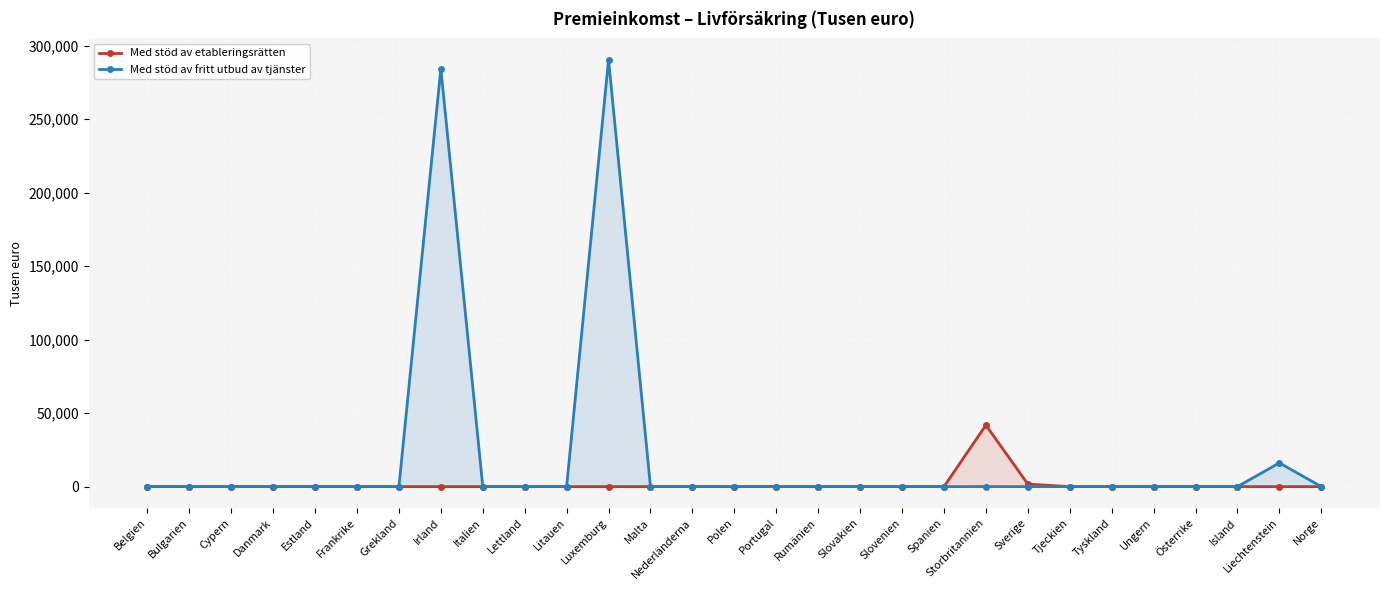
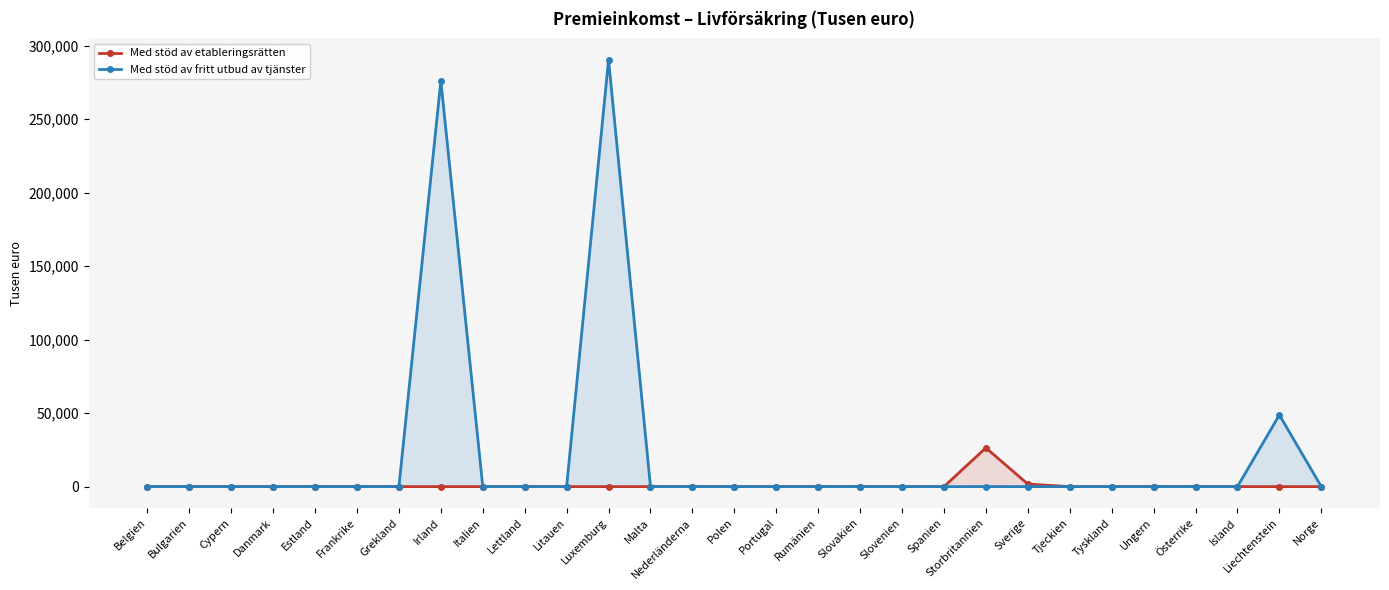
  {
    "Med stöd av etableringsrätten": {
      "Irland": "0",
      "Luxemburg": "0",
-     "Storbritannien": "42,000",
+     "Storbritannien": "26,000",
      "Liechtenstein": "0"
    },
    "Med stöd av fritt utbud av tjänster": {
-     "Irland": "284,000",
+     "Irland": "276,000",
      "Luxemburg": "290,000",
      "Storbritannien": "0",
-     "Liechtenstein": "16,000"
+     "Liechtenstein": "49,000"
    }
  }
